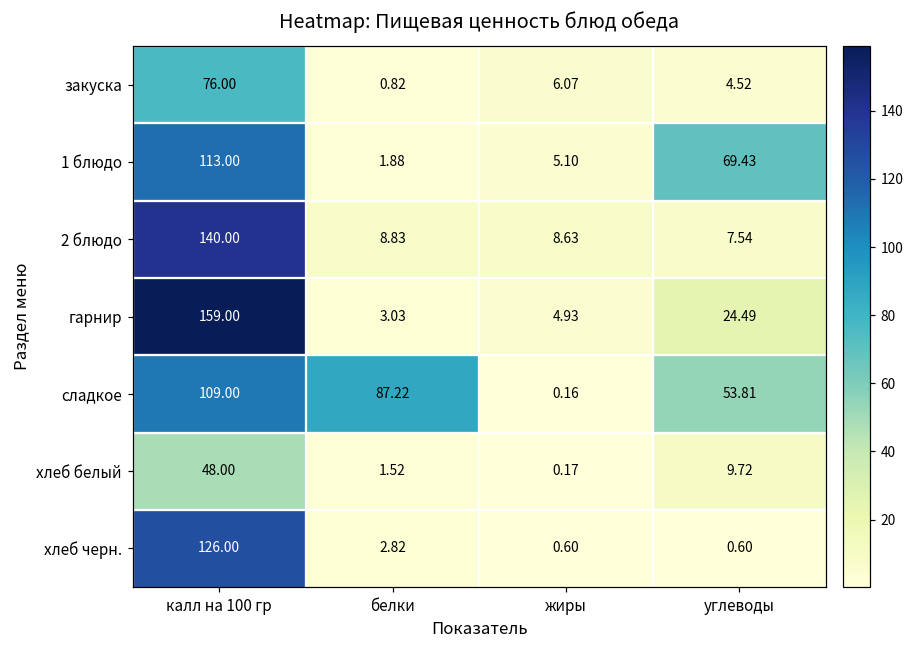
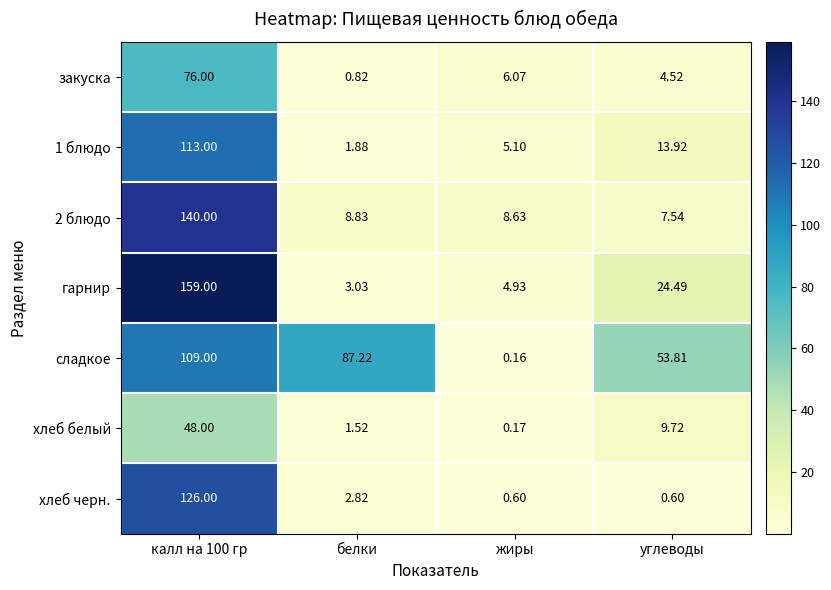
  {
    "закуска": {
      "калл на 100 гр": 76.00,
      "белки": 0.82,
      "жиры": 6.07,
      "углеводы": 4.52
    },
    "1 блюдо": {
      "калл на 100 гр": 113.00,
      "белки": 1.88,
      "жиры": 5.10,
-     "углеводы": 69.43
+     "углеводы": 13.92
    },
    "2 блюдо": {
      "калл на 100 гр": 140.00,
      "белки": 8.83,
      "жиры": 8.63,
      "углеводы": 7.54
    },
    "гарнир": {
      "калл на 100 гр": 159.00,
      "белки": 3.03,
      "жиры": 4.93,
      "углеводы": 24.49
    },
    "сладкое": {
      "калл на 100 гр": 109.00,
      "белки": 87.22,
      "жиры": 0.16,
      "углеводы": 53.81
    },
    "хлеб белый": {
      "калл на 100 гр": 48.00,
      "белки": 1.52,
      "жиры": 0.17,
      "углеводы": 9.72
    },
    "хлеб черн.": {
      "калл на 100 гр": 126.00,
      "белки": 2.82,
      "жиры": 0.60,
      "углеводы": 0.60
    }
  }
